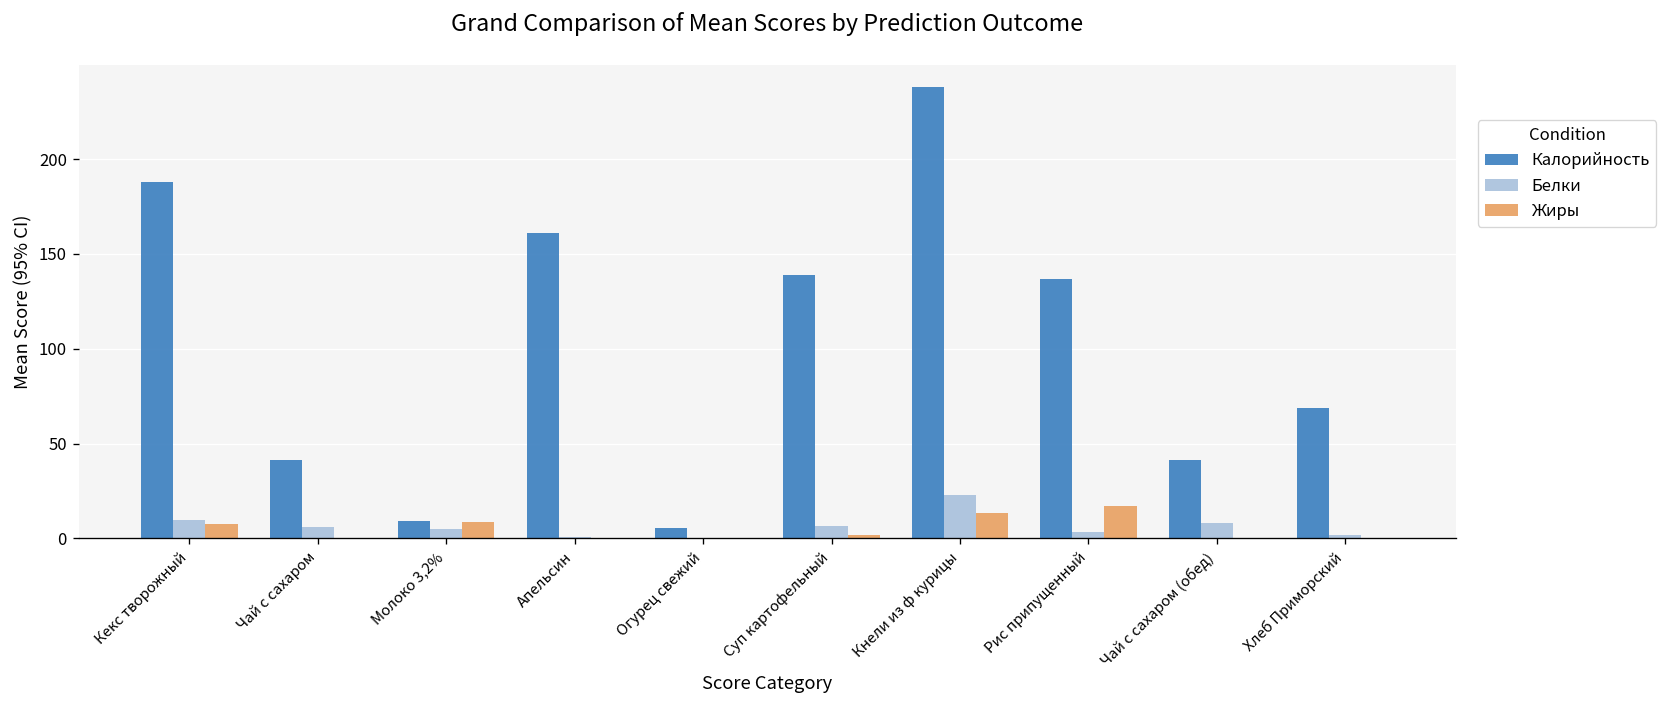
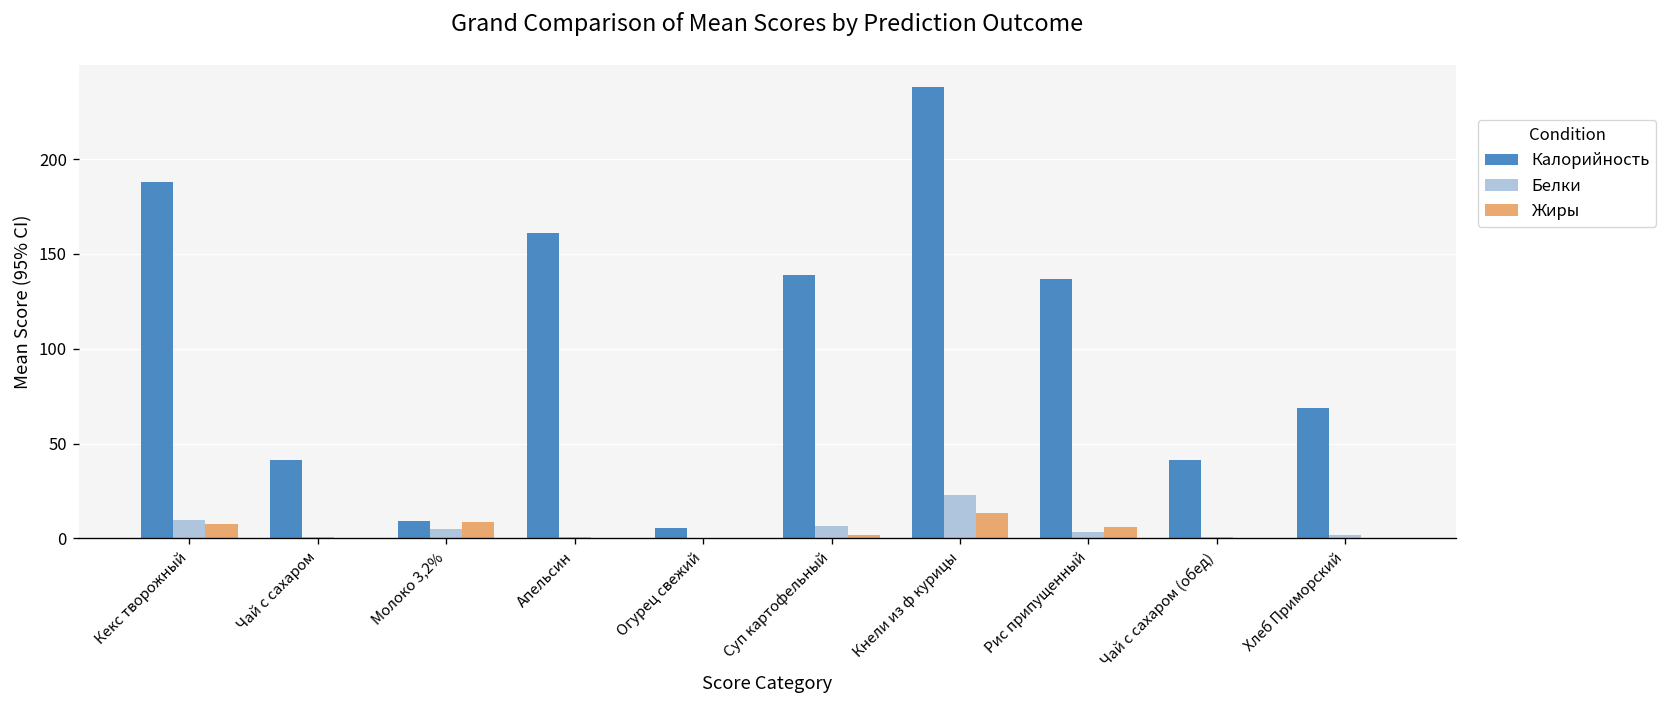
  {
    "Калорийность": {
      "Кекс творожный": 188,
      "Чай с сахаром": 42,
      "Молоко 3,2%": 9,
      "Апельсин": 161,
      "Огурец свежий": 5,
      "Суп картофельный": 139,
      "Кнели из ф курицы": 238,
      "Рис припущенный": 137,
      "Чай с сахаром (обед)": 42,
      "Хлеб Приморский": 69
    },
    "Белки": {
      "Кекс творожный": 10,
-     "Чай с сахаром": 6,
+     "Чай с сахаром": 1,
      "Молоко 3,2%": 5,
      "Суп картофельный": 7,
      "Кнели из ф курицы": 23,
      "Рис припущенный": 4,
-     "Чай с сахаром (обед)": 8,
+     "Чай с сахаром (обед)": 1,
      "Хлеб Приморский": 2
    },
    "Жиры": {
      "Кекс творожный": 7,
      "Чай с сахаром": 0,
      "Молоко 3,2%": 9,
      "Апельсин": 0,
      "Суп картофельный": 2,
      "Кнели из ф курицы": 13,
-     "Рис припущенный": 17,
+     "Рис припущенный": 6,
      "Чай с сахаром (обед)": 0
    }
  }
